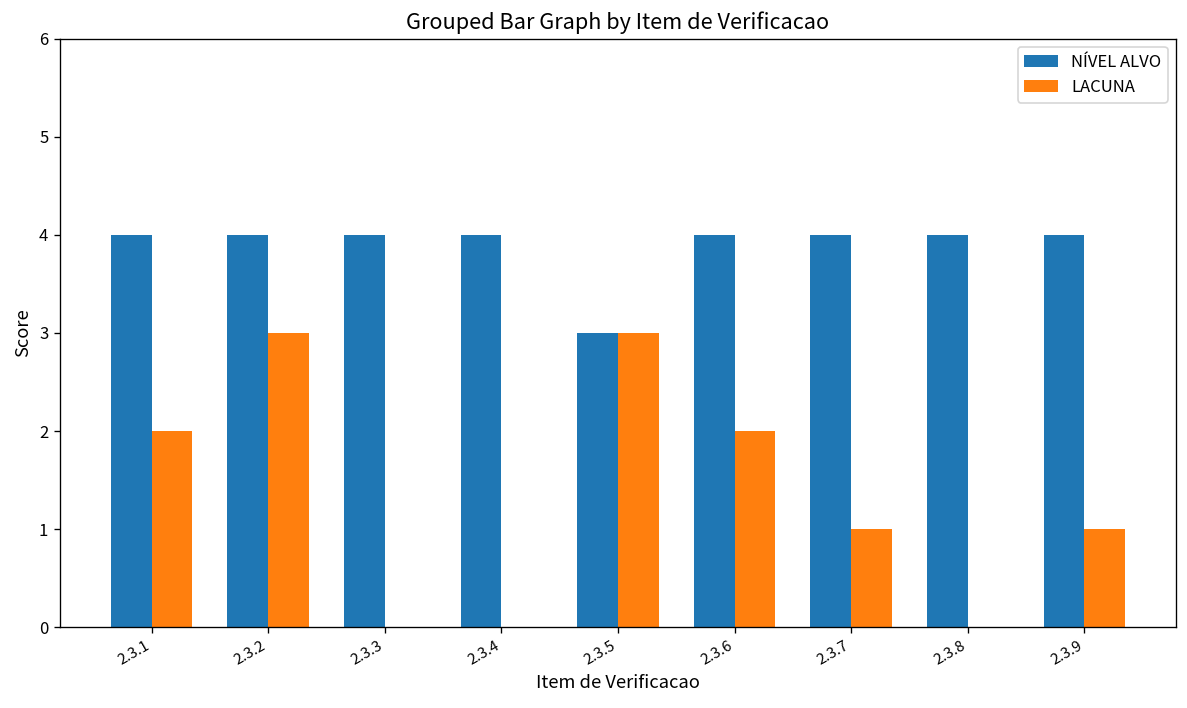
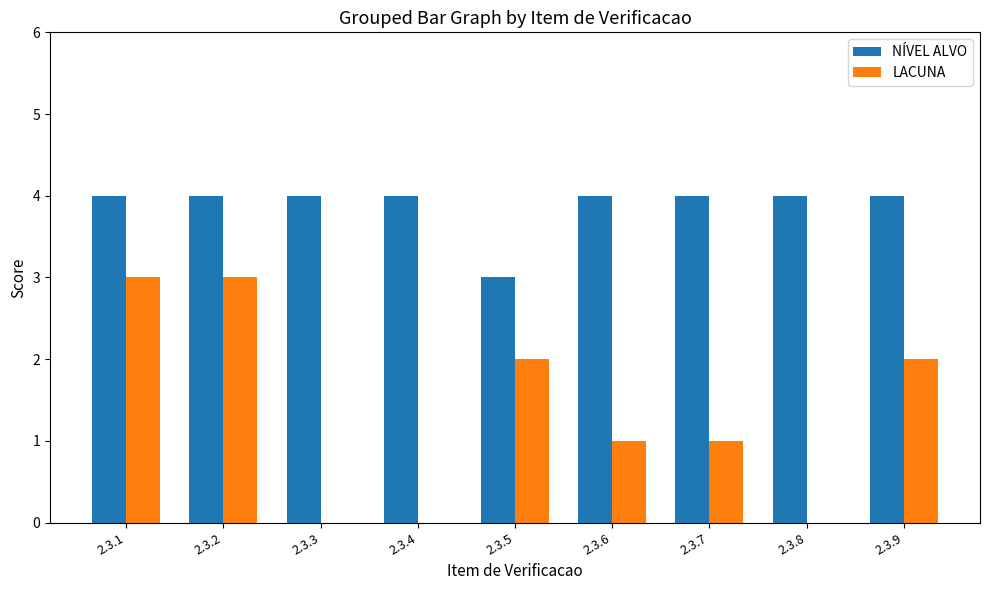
  {
    "NÍVEL ALVO": {
      "2.3.1": 4,
      "2.3.2": 4,
      "2.3.3": 4,
      "2.3.4": 4,
      "2.3.5": 3,
      "2.3.6": 4,
      "2.3.7": 4,
      "2.3.8": 4,
      "2.3.9": 4
    },
    "LACUNA": {
-     "2.3.1": 2,
+     "2.3.1": 3,
      "2.3.2": 3,
      "2.3.3": 0,
      "2.3.4": 0,
-     "2.3.5": 3,
-     "2.3.6": 2,
+     "2.3.5": 2,
+     "2.3.6": 1,
      "2.3.7": 1,
      "2.3.8": 0,
-     "2.3.9": 1
+     "2.3.9": 2
    }
  }
